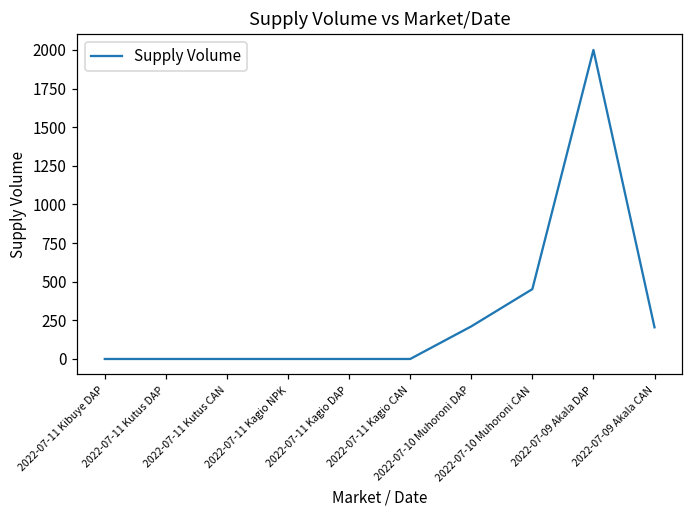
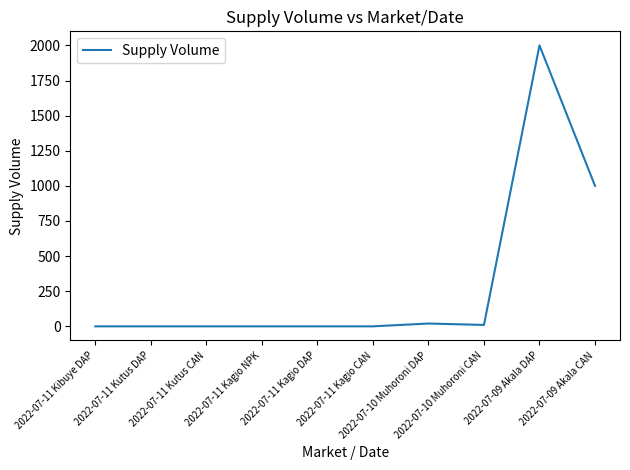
  {
    "2022-07-11 Kibuye DAP": 0,
    "2022-07-11 Kutus DAP": 0,
    "2022-07-11 Kutus CAN": 0,
    "2022-07-11 Kagio NPK": 0,
    "2022-07-11 Kagio DAP": 0,
    "2022-07-11 Kagio CAN": 0,
-   "2022-07-10 Muhoroni DAP": 210,
-   "2022-07-10 Muhoroni CAN": 450,
+   "2022-07-10 Muhoroni DAP": 20,
+   "2022-07-10 Muhoroni CAN": 10,
    "2022-07-09 Akala DAP": 2000,
-   "2022-07-09 Akala CAN": 210
+   "2022-07-09 Akala CAN": 1000
  }
